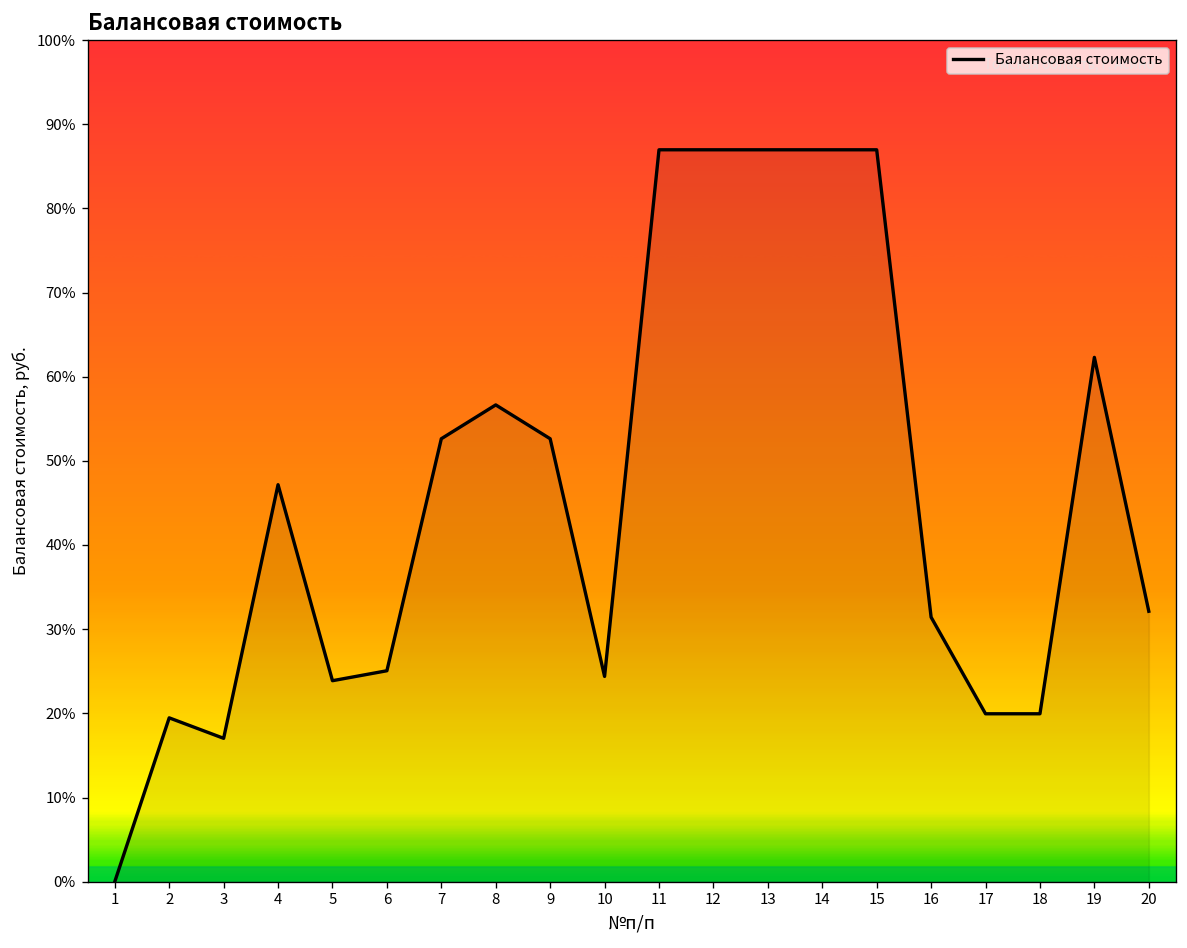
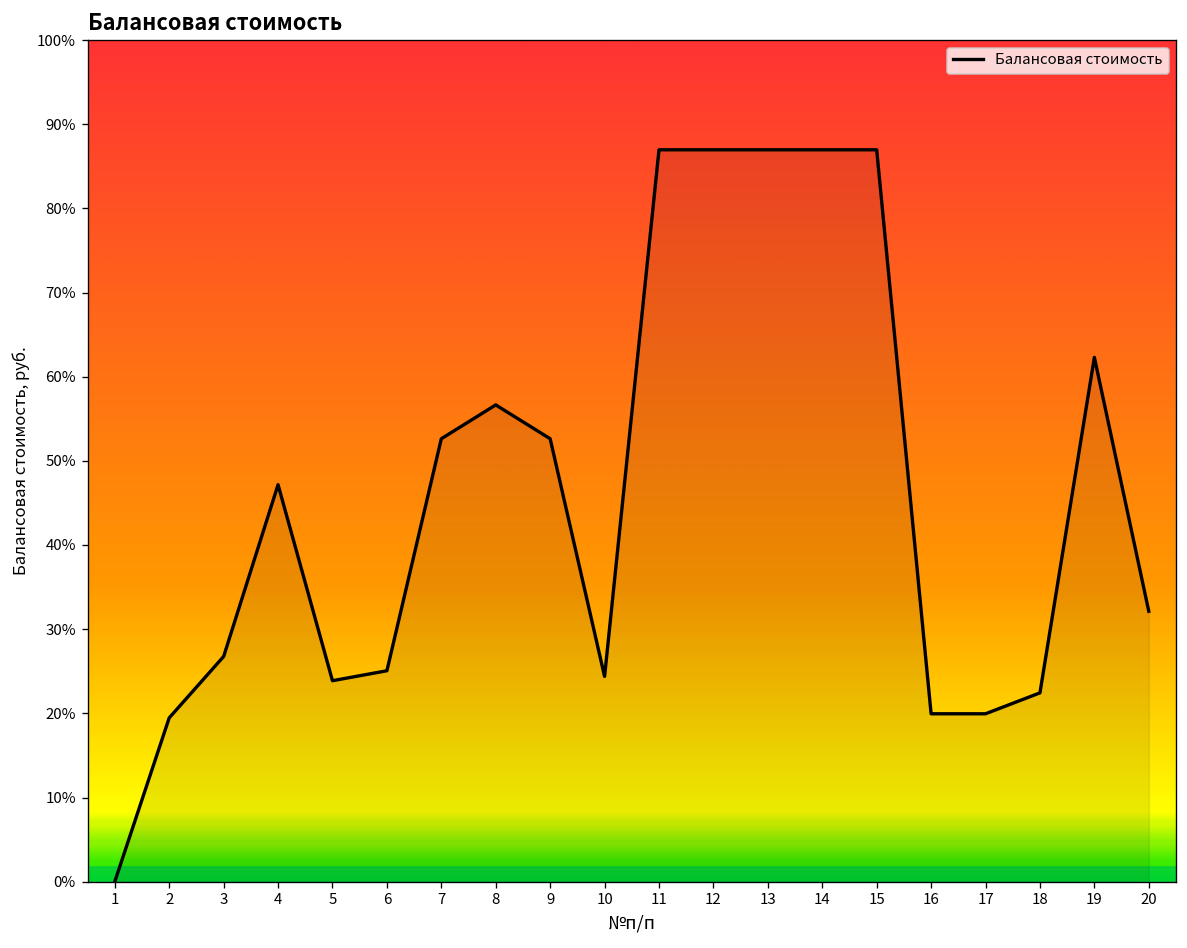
  {
    "2": "19%",
-   "3": "17%",
+   "3": "27%",
    "4": "47%",
    "5": "24%",
    "6": "25%",
    "7": "53%",
    "8": "57%",
    "9": "53%",
    "10": "24%",
    "11": "87%",
    "12": "87%",
    "13": "87%",
    "14": "87%",
    "15": "87%",
-   "16": "31%",
+   "16": "20%",
    "17": "20%",
-   "18": "20%",
+   "18": "22%",
    "19": "62%",
    "20": "32%"
  }
